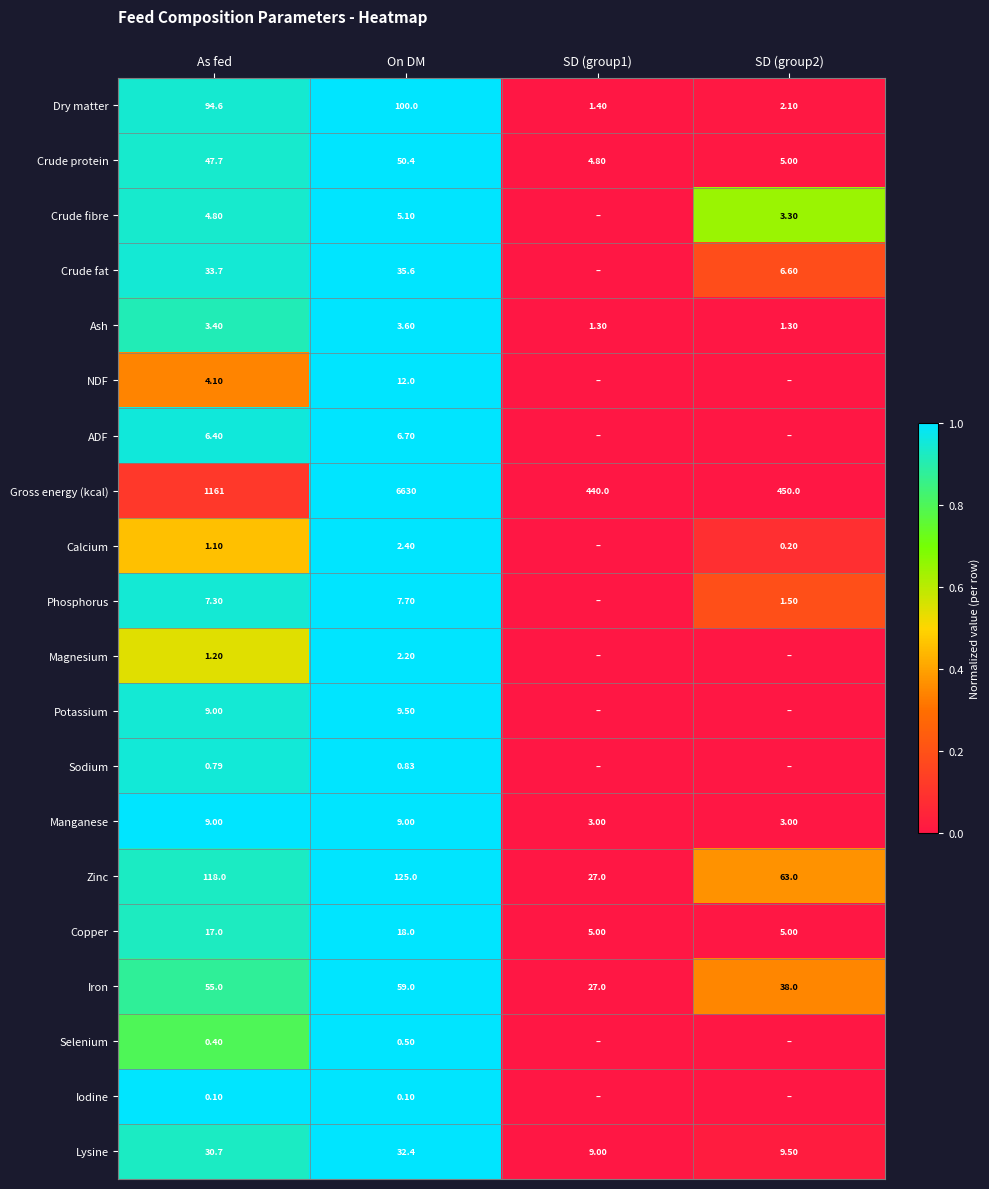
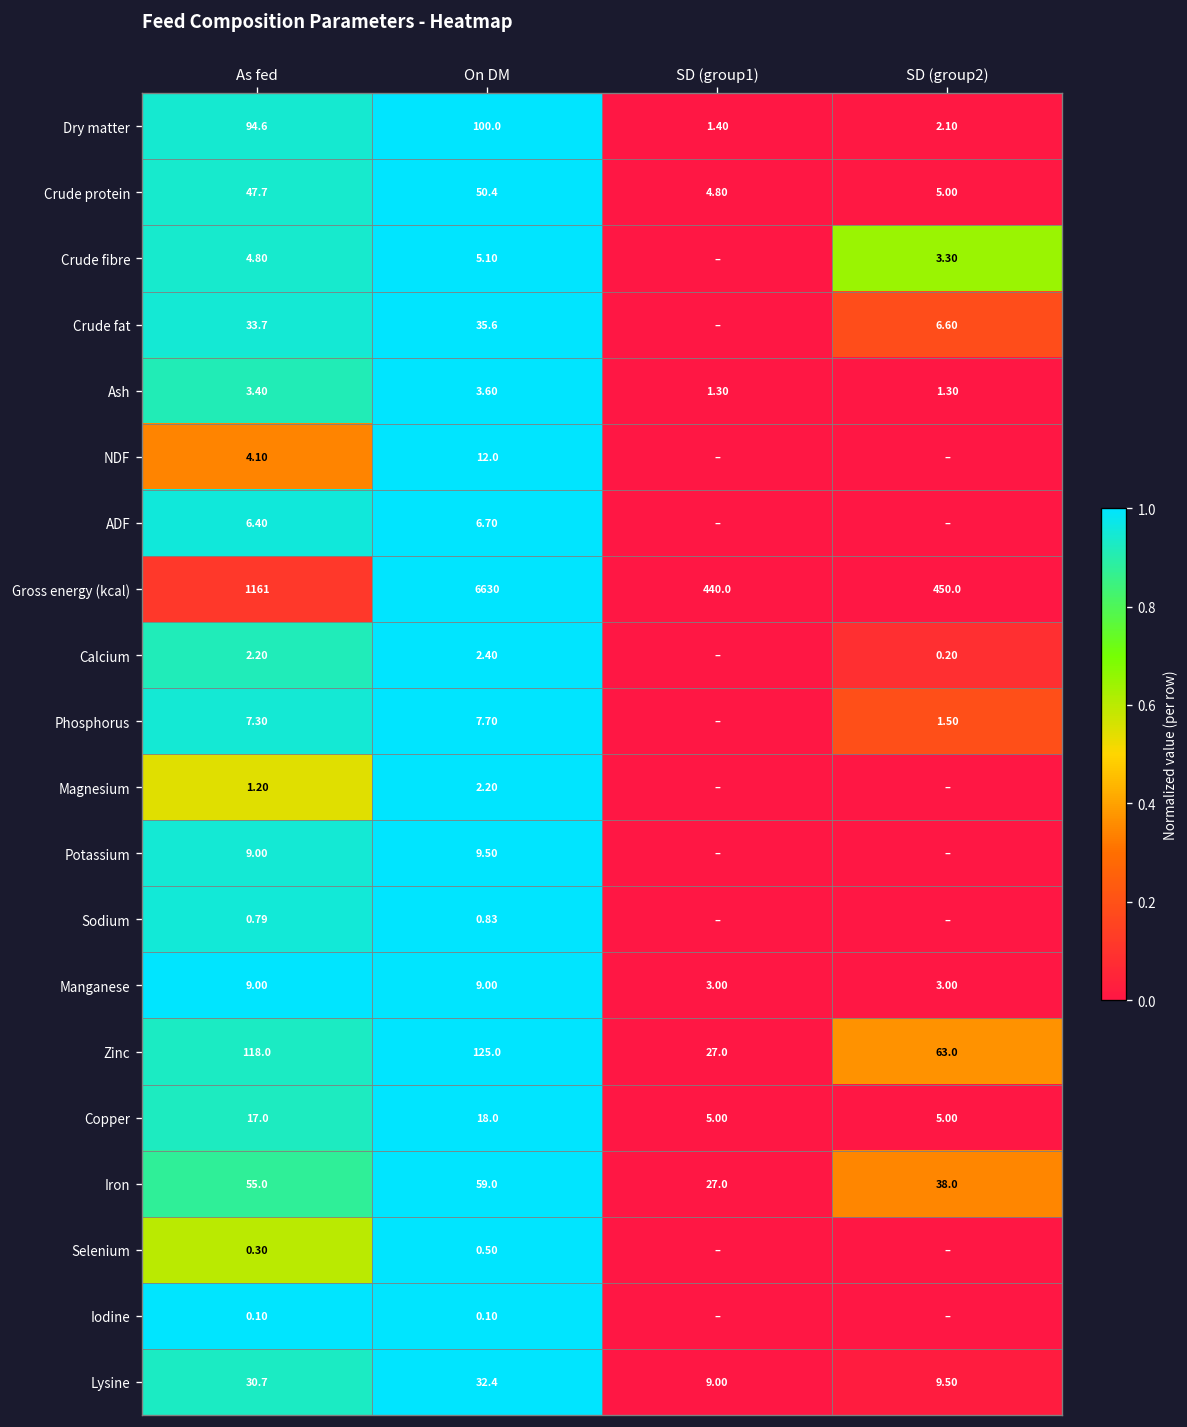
  {
    "Dry matter": {
      "As fed": 94.6,
      "On DM": 100.0,
      "SD (group1)": 1.40,
      "SD (group2)": 2.10
    },
    "Crude protein": {
      "As fed": 47.7,
      "On DM": 50.4,
      "SD (group1)": 4.80,
      "SD (group2)": 5.00
    },
    "Crude fibre": {
      "As fed": 4.80,
      "On DM": 5.10,
      "SD (group2)": 3.30
    },
    "Crude fat": {
      "As fed": 33.7,
      "On DM": 35.6,
      "SD (group2)": 6.60
    },
    "Ash": {
      "As fed": 3.40,
      "On DM": 3.60,
      "SD (group1)": 1.30,
      "SD (group2)": 1.30
    },
    "NDF": {
      "As fed": 4.10,
      "On DM": 12.0
    },
    "ADF": {
      "As fed": 6.40,
      "On DM": 6.70
    },
    "Gross energy (kcal)": {
      "As fed": 1161,
      "On DM": 6630,
      "SD (group1)": 440.0,
      "SD (group2)": 450.0
    },
    "Calcium": {
-     "As fed": 1.10,
+     "As fed": 2.20,
      "On DM": 2.40,
      "SD (group2)": 0.20
    },
    "Phosphorus": {
      "As fed": 7.30,
      "On DM": 7.70,
      "SD (group2)": 1.50
    },
    "Magnesium": {
      "As fed": 1.20,
      "On DM": 2.20
    },
    "Potassium": {
      "As fed": 9.00,
      "On DM": 9.50
    },
    "Sodium": {
      "As fed": 0.79,
      "On DM": 0.83
    },
    "Manganese": {
      "As fed": 9.00,
      "On DM": 9.00,
      "SD (group1)": 3.00,
      "SD (group2)": 3.00
    },
    "Zinc": {
      "As fed": 118.0,
      "On DM": 125.0,
      "SD (group1)": 27.0,
      "SD (group2)": 63.0
    },
    "Copper": {
      "As fed": 17.0,
      "On DM": 18.0,
      "SD (group1)": 5.00,
      "SD (group2)": 5.00
    },
    "Iron": {
      "As fed": 55.0,
      "On DM": 59.0,
      "SD (group1)": 27.0,
      "SD (group2)": 38.0
    },
    "Selenium": {
-     "As fed": 0.40,
+     "As fed": 0.30,
      "On DM": 0.50
    },
    "Iodine": {
      "As fed": 0.10,
      "On DM": 0.10
    },
    "Lysine": {
      "As fed": 30.7,
      "On DM": 32.4,
      "SD (group1)": 9.00,
      "SD (group2)": 9.50
    }
  }
